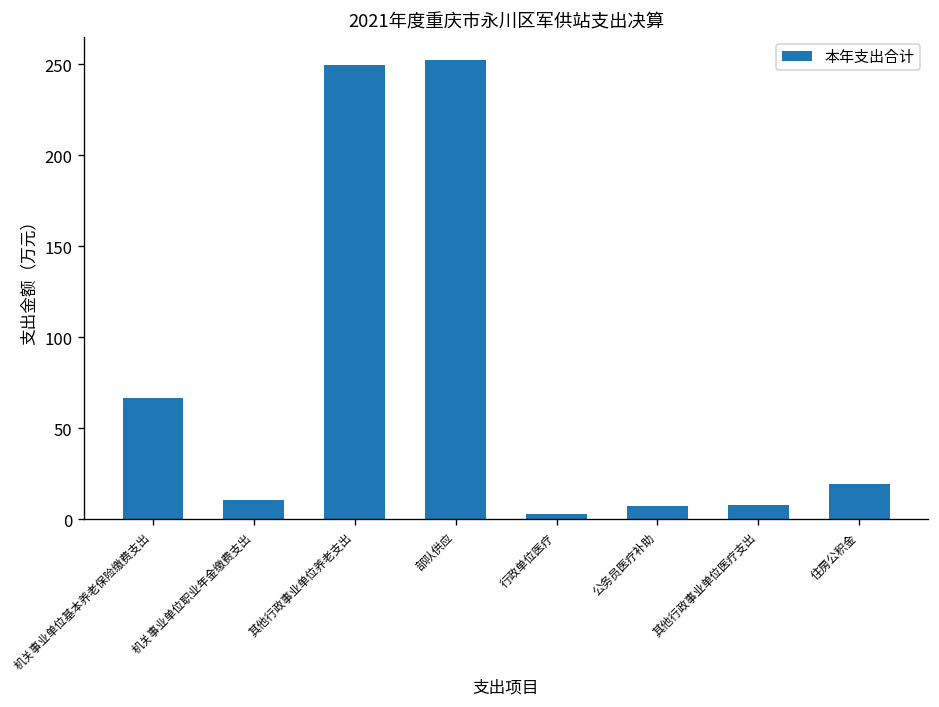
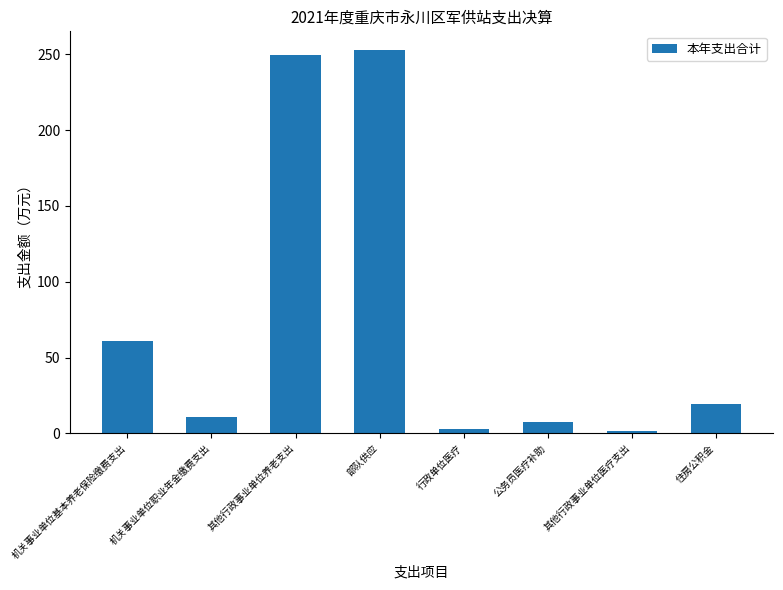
  {
-   "机关事业单位基本养老保险缴费支出": 67,
+   "机关事业单位基本养老保险缴费支出": 61,
    "机关事业单位职业年金缴费支出": 10,
    "其他行政事业单位养老支出": 250,
    "部队供应": 253,
    "行政单位医疗": 3,
    "公务员医疗补助": 7,
-   "其他行政事业单位医疗支出": 8,
+   "其他行政事业单位医疗支出": 2,
    "住房公积金": 19
  }
